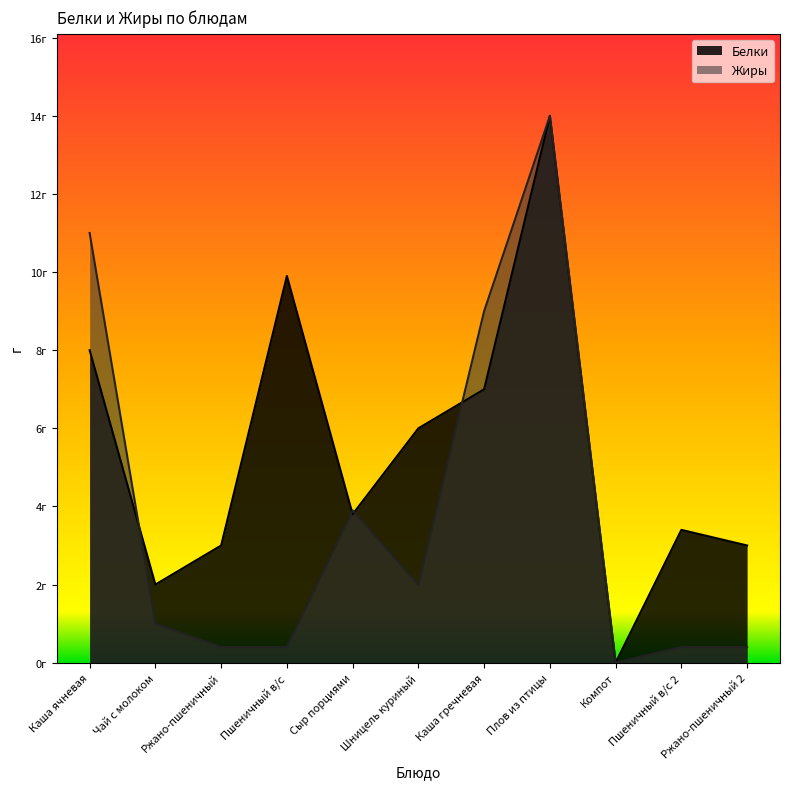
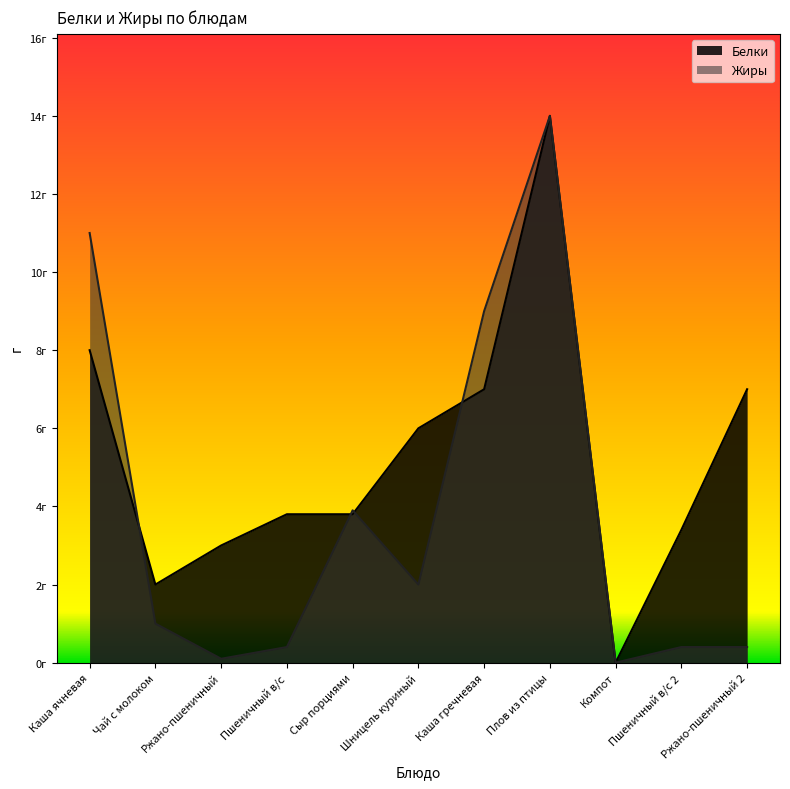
  {
    "Белки": {
      "Каша ячневая": "8.0г",
      "Чай с молоком": "2.0г",
      "Ржано-пшеничный": "3.0г",
-     "Пшеничный в/с": "9.9г",
+     "Пшеничный в/с": "3.8г",
      "Сыр порциями": "3.8г",
      "Шницель куриный": "6.0г",
      "Каша гречневая": "7.0г",
      "Пшеничный в/с 2": "3.4г",
-     "Ржано-пшеничный 2": "3г"
+     "Ржано-пшеничный 2": "7г"
    },
    "Жиры": {
      "Каша ячневая": "11.0г",
      "Чай с молоком": "1.0г",
-     "Ржано-пшеничный": "0.4г",
+     "Ржано-пшеничный": "0.1г",
      "Пшеничный в/с": "0.4г",
      "Сыр порциями": "3.9г",
      "Шницель куриный": "2.0г",
      "Каша гречневая": "9.0г",
      "Пшеничный в/с 2": "0.4г",
      "Ржано-пшеничный 2": "0.4г"
    }
  }
